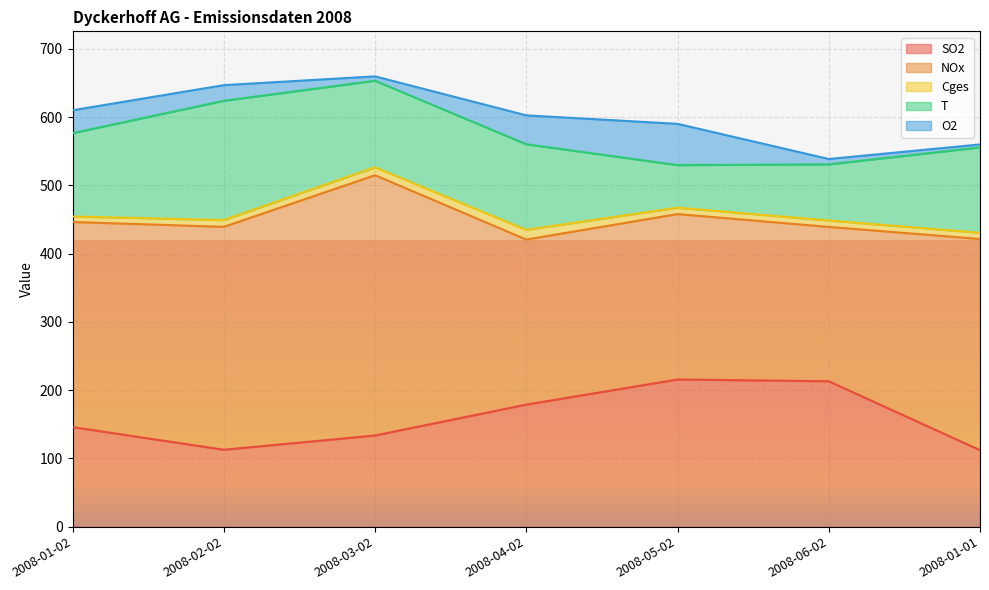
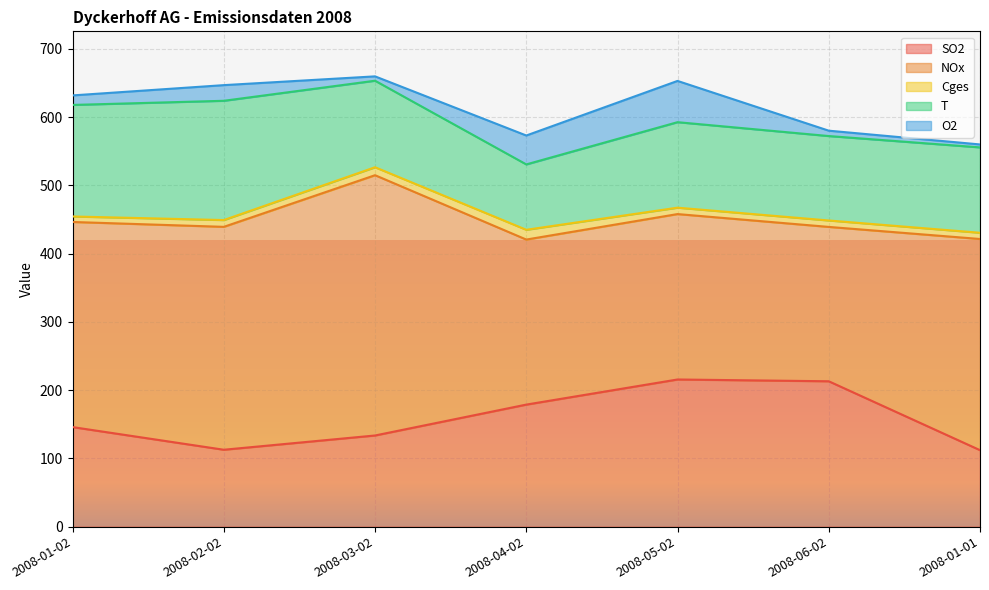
  {
    "T": {
-     "2008-01-02": 120,
+     "2008-01-02": 160,
      "2008-02-02": 170,
      "2008-03-02": 130,
-     "2008-04-02": 130,
-     "2008-05-02": 60,
-     "2008-06-02": 80,
+     "2008-04-02": 100,
+     "2008-05-02": 130,
+     "2008-06-02": 120,
      "2008-01-01": 130
    },
    "O2": {
-     "2008-01-02": 30,
+     "2008-01-02": 10,
      "2008-02-02": 20,
      "2008-03-02": 10,
      "2008-04-02": 40,
      "2008-05-02": 60,
      "2008-06-02": 10,
      "2008-01-01": 0
    }
  }
